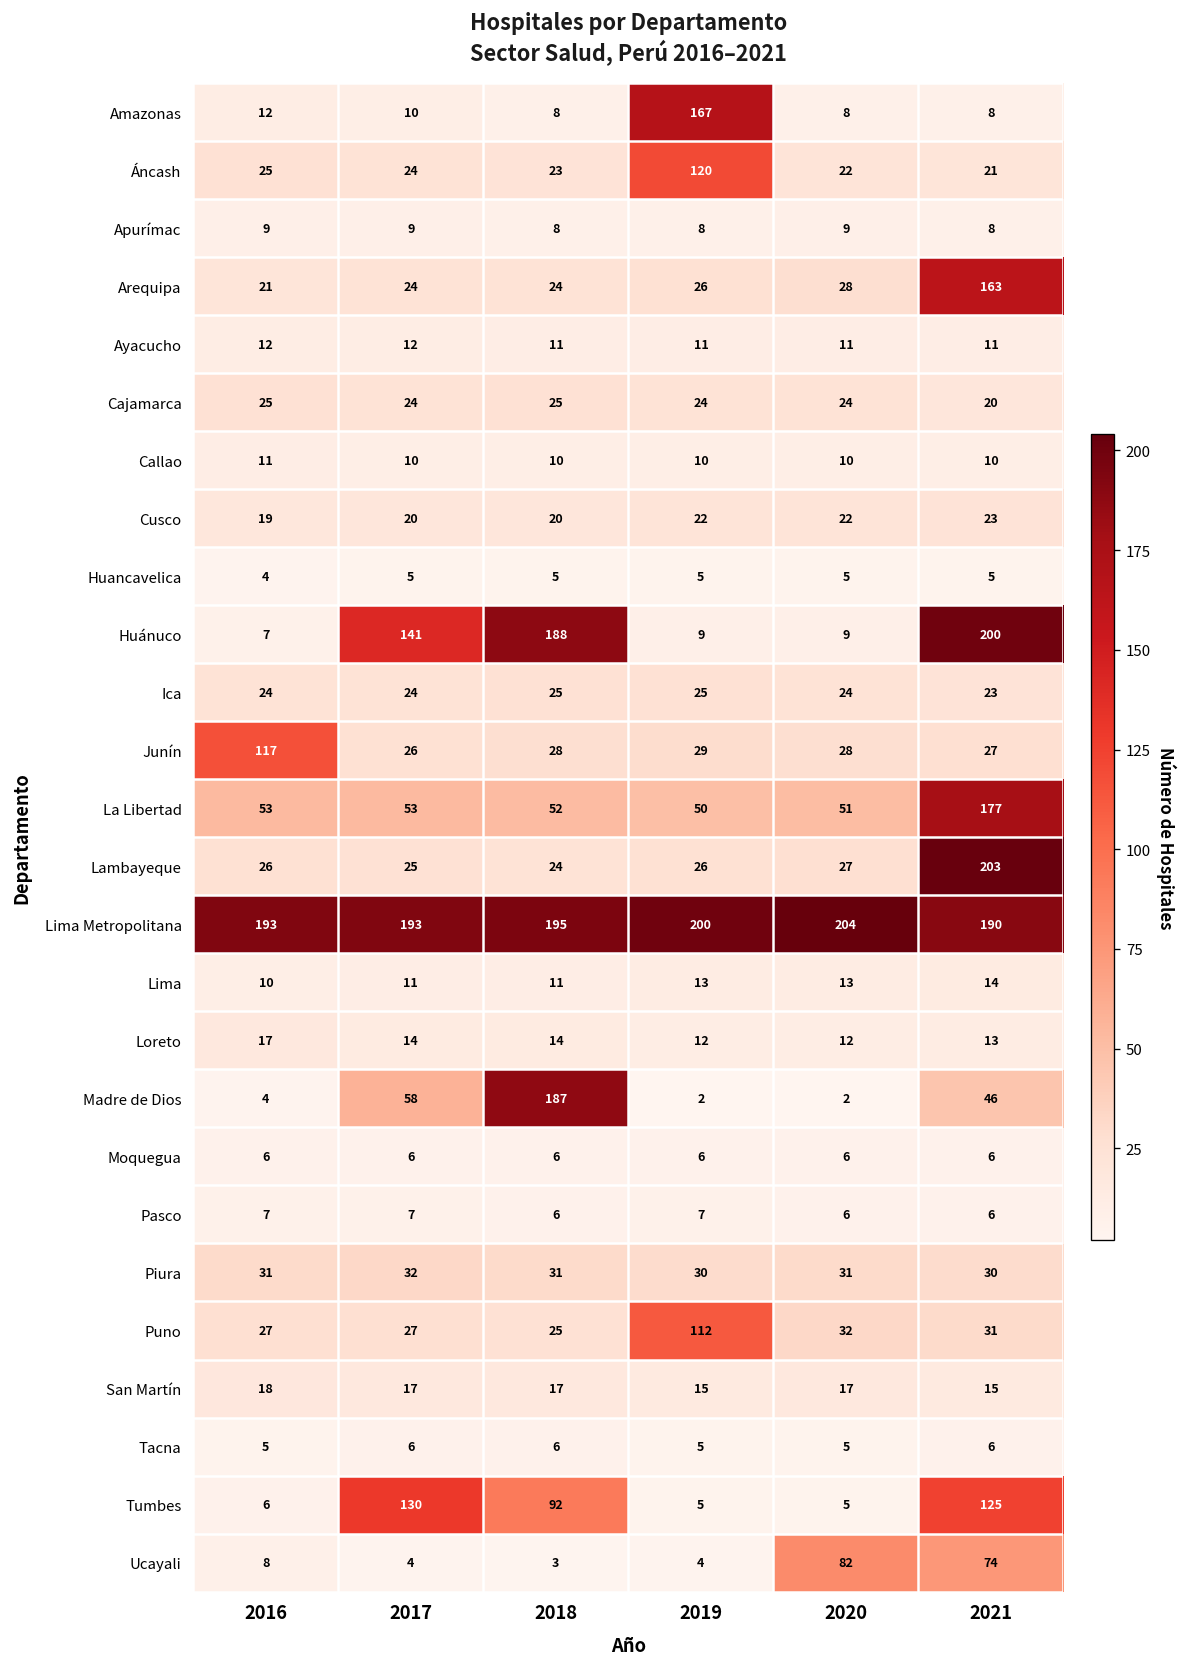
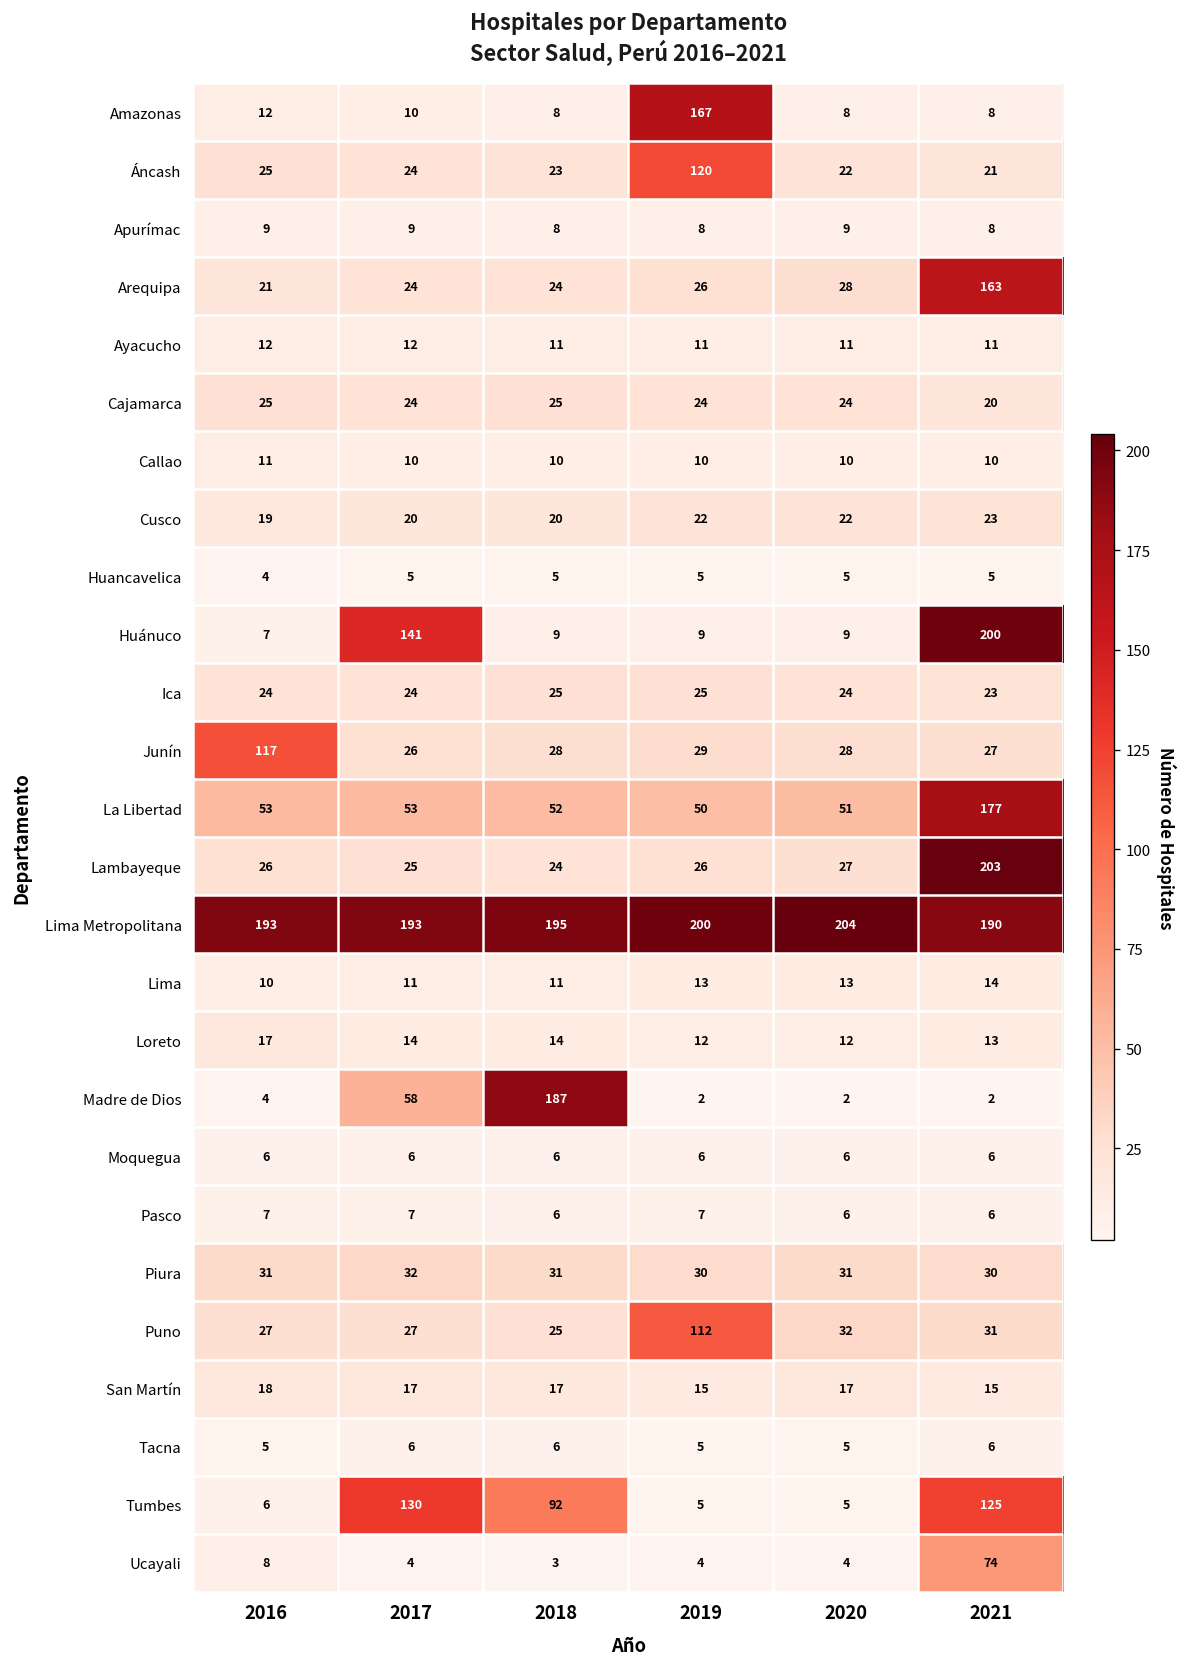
  {
    "Amazonas": {
      "2016": 12,
      "2017": 10,
      "2018": 8,
      "2019": 167,
      "2020": 8,
      "2021": 8
    },
    "Áncash": {
      "2016": 25,
      "2017": 24,
      "2018": 23,
      "2019": 120,
      "2020": 22,
      "2021": 21
    },
    "Apurímac": {
      "2016": 9,
      "2017": 9,
      "2018": 8,
      "2019": 8,
      "2020": 9,
      "2021": 8
    },
    "Arequipa": {
      "2016": 21,
      "2017": 24,
      "2018": 24,
      "2019": 26,
      "2020": 28,
      "2021": 163
    },
    "Ayacucho": {
      "2016": 12,
      "2017": 12,
      "2018": 11,
      "2019": 11,
      "2020": 11,
      "2021": 11
    },
    "Cajamarca": {
      "2016": 25,
      "2017": 24,
      "2018": 25,
      "2019": 24,
      "2020": 24,
      "2021": 20
    },
    "Callao": {
      "2016": 11,
      "2017": 10,
      "2018": 10,
      "2019": 10,
      "2020": 10,
      "2021": 10
    },
    "Cusco": {
      "2016": 19,
      "2017": 20,
      "2018": 20,
      "2019": 22,
      "2020": 22,
      "2021": 23
    },
    "Huancavelica": {
      "2016": 4,
      "2017": 5,
      "2018": 5,
      "2019": 5,
      "2020": 5,
      "2021": 5
    },
    "Huánuco": {
      "2016": 7,
      "2017": 141,
-     "2018": 188,
+     "2018": 9,
      "2019": 9,
      "2020": 9,
      "2021": 200
    },
    "Ica": {
      "2016": 24,
      "2017": 24,
      "2018": 25,
      "2019": 25,
      "2020": 24,
      "2021": 23
    },
    "Junín": {
      "2016": 117,
      "2017": 26,
      "2018": 28,
      "2019": 29,
      "2020": 28,
      "2021": 27
    },
    "La Libertad": {
      "2016": 53,
      "2017": 53,
      "2018": 52,
      "2019": 50,
      "2020": 51,
      "2021": 177
    },
    "Lambayeque": {
      "2016": 26,
      "2017": 25,
      "2018": 24,
      "2019": 26,
      "2020": 27,
      "2021": 203
    },
    "Lima Metropolitana": {
      "2016": 193,
      "2017": 193,
      "2018": 195,
      "2019": 200,
      "2020": 204,
      "2021": 190
    },
    "Lima": {
      "2016": 10,
      "2017": 11,
      "2018": 11,
      "2019": 13,
      "2020": 13,
      "2021": 14
    },
    "Loreto": {
      "2016": 17,
      "2017": 14,
      "2018": 14,
      "2019": 12,
      "2020": 12,
      "2021": 13
    },
    "Madre de Dios": {
      "2016": 4,
      "2017": 58,
      "2018": 187,
      "2019": 2,
      "2020": 2,
-     "2021": 46
+     "2021": 2
    },
    "Moquegua": {
      "2016": 6,
      "2017": 6,
      "2018": 6,
      "2019": 6,
      "2020": 6,
      "2021": 6
    },
    "Pasco": {
      "2016": 7,
      "2017": 7,
      "2018": 6,
      "2019": 7,
      "2020": 6,
      "2021": 6
    },
    "Piura": {
      "2016": 31,
      "2017": 32,
      "2018": 31,
      "2019": 30,
      "2020": 31,
      "2021": 30
    },
    "Puno": {
      "2016": 27,
      "2017": 27,
      "2018": 25,
      "2019": 112,
      "2020": 32,
      "2021": 31
    },
    "San Martín": {
      "2016": 18,
      "2017": 17,
      "2018": 17,
      "2019": 15,
      "2020": 17,
      "2021": 15
    },
    "Tacna": {
      "2016": 5,
      "2017": 6,
      "2018": 6,
      "2019": 5,
      "2020": 5,
      "2021": 6
    },
    "Tumbes": {
      "2016": 6,
      "2017": 130,
      "2018": 92,
      "2019": 5,
      "2020": 5,
      "2021": 125
    },
    "Ucayali": {
      "2016": 8,
      "2017": 4,
      "2018": 3,
      "2019": 4,
-     "2020": 82,
+     "2020": 4,
      "2021": 74
    }
  }
